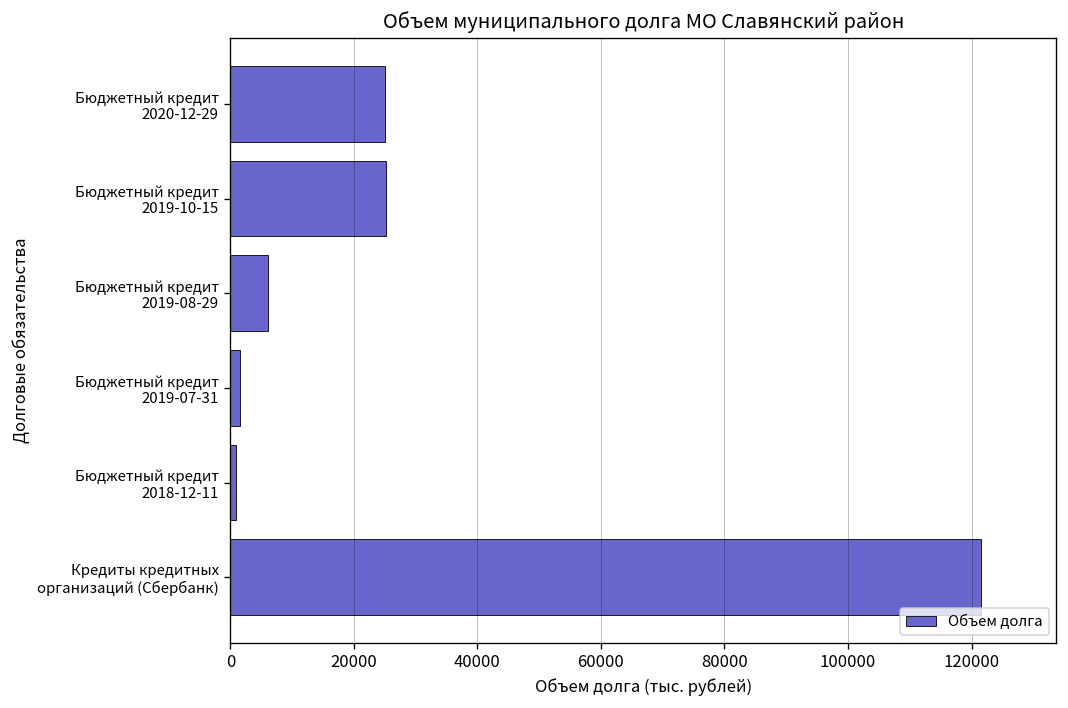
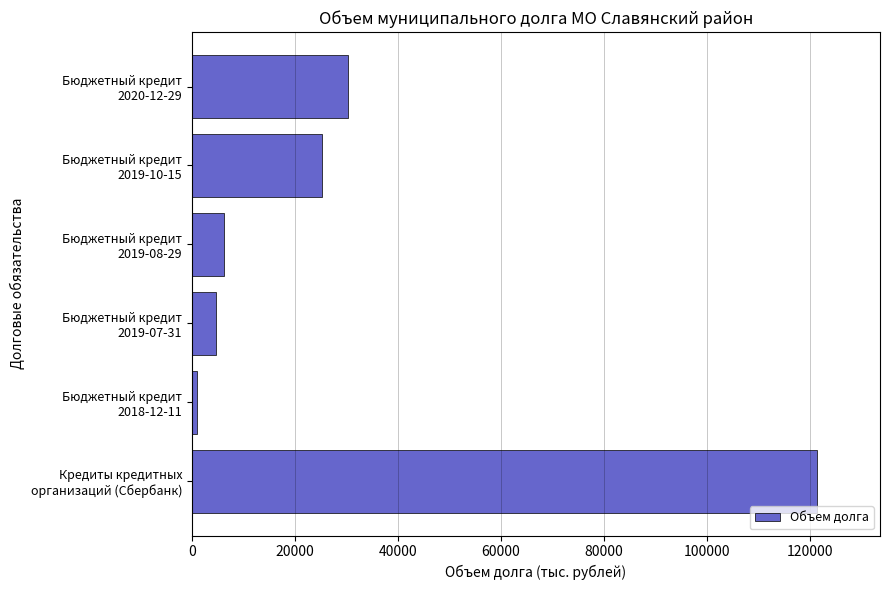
  {
-   "Бюджетный кредит 2020-12-29": 25000,
+   "Бюджетный кредит 2020-12-29": 30000,
    "Бюджетный кредит 2019-10-15": 25000,
    "Бюджетный кредит 2019-08-29": 6000,
-   "Бюджетный кредит 2019-07-31": 2000,
+   "Бюджетный кредит 2019-07-31": 5000,
    "Бюджетный кредит 2018-12-11": 1000,
    "Кредиты кредитных организаций (Сбербанк)": 122000
  }
